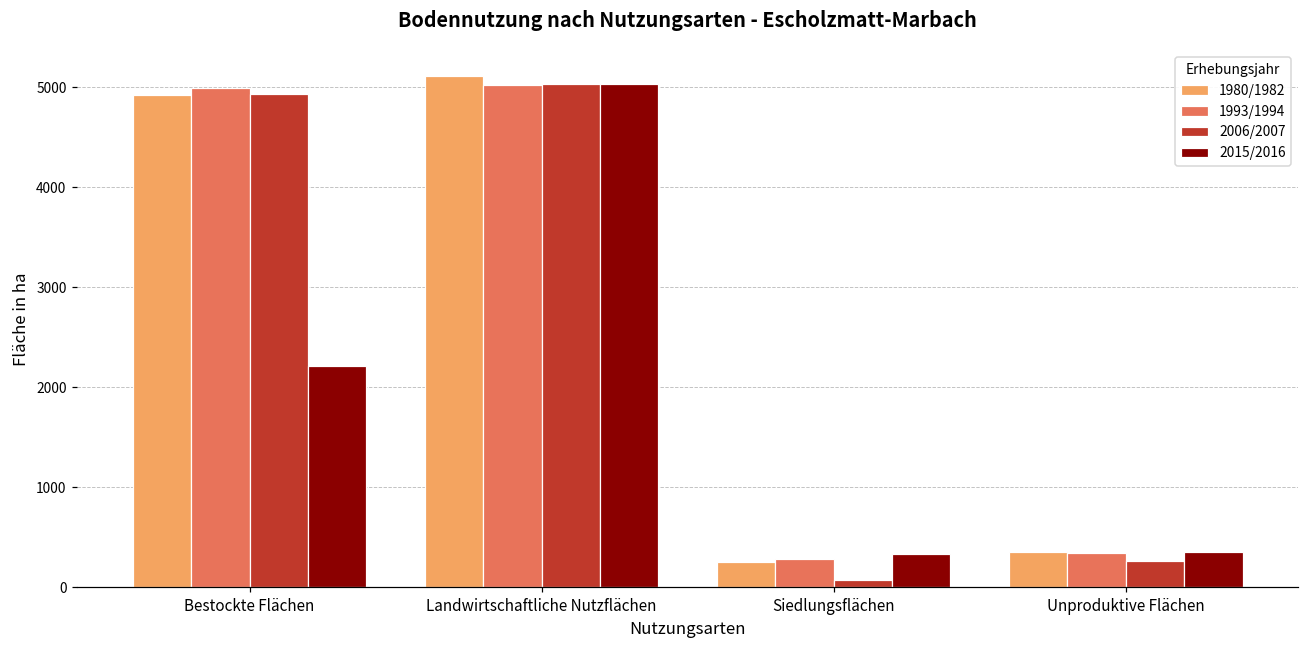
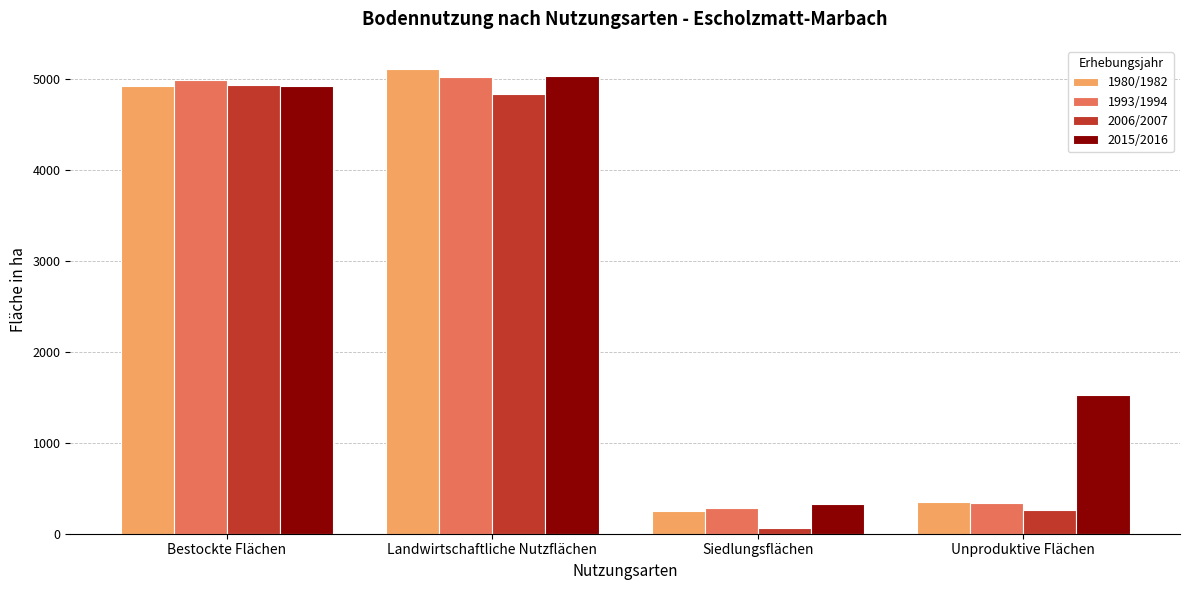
  {
    "2006/2007": {
      "Bestockte Flächen": 4900,
-     "Landwirtschaftliche Nutzflächen": 5000,
+     "Landwirtschaftliche Nutzflächen": 4800,
      "Siedlungsflächen": 100,
      "Unproduktive Flächen": 300
    },
    "2015/2016": {
-     "Bestockte Flächen": 2200,
+     "Bestockte Flächen": 4900,
      "Landwirtschaftliche Nutzflächen": 5000,
      "Siedlungsflächen": 300,
-     "Unproduktive Flächen": 300
+     "Unproduktive Flächen": 1500
    }
  }
